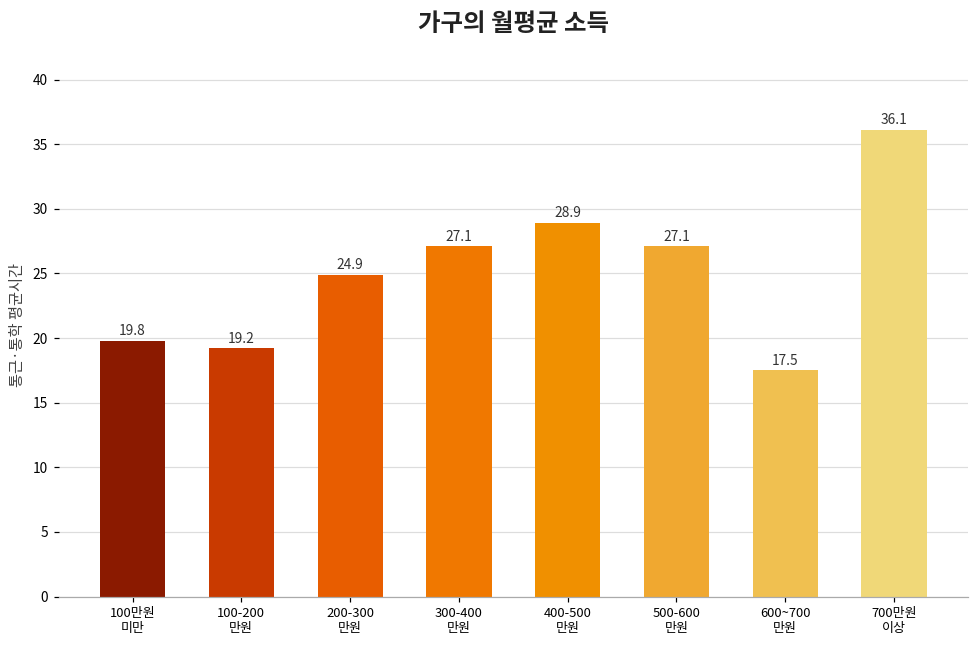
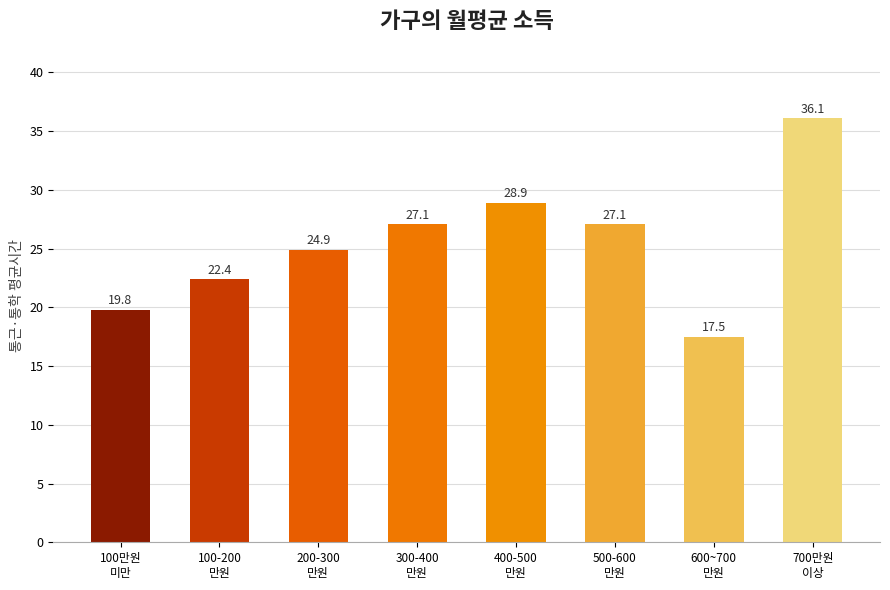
  {
    "100만원 미만": 19.8,
-   "100-200 만원": 19.2,
+   "100-200 만원": 22.4,
    "200-300 만원": 24.9,
    "300-400 만원": 27.1,
    "400-500 만원": 28.9,
    "500-600 만원": 27.1,
    "600~700 만원": 17.5,
    "700만원 이상": 36.1
  }
